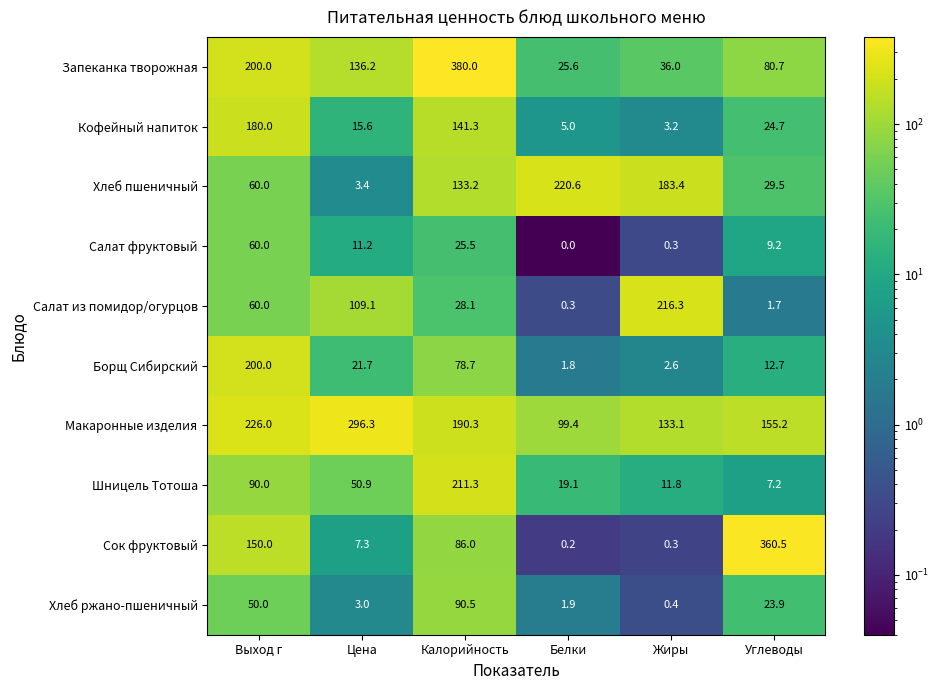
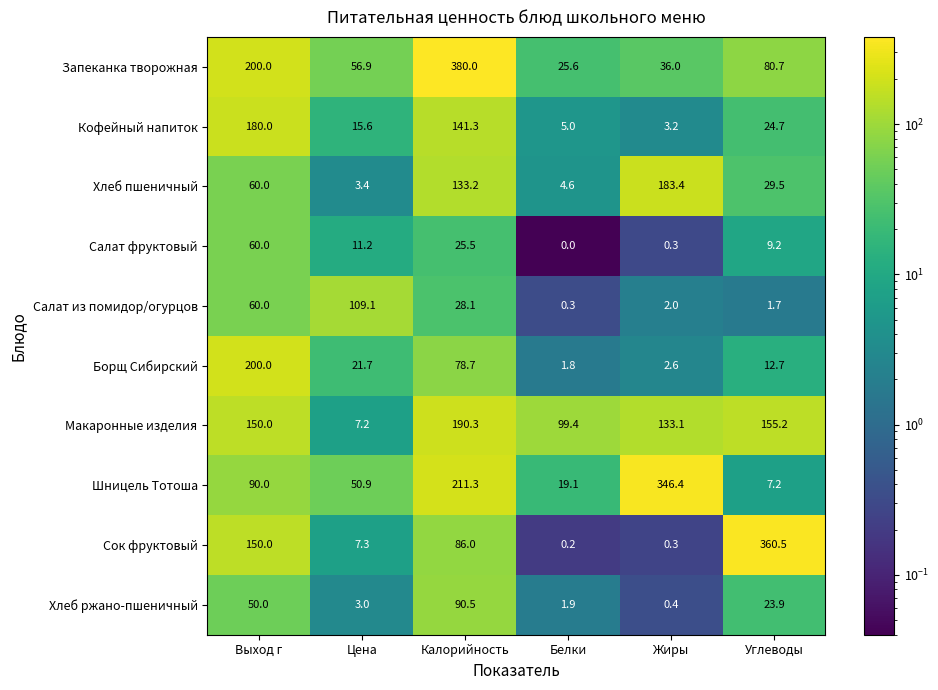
  {
    "Запеканка творожная": {
      "Выход г": 200.0,
-     "Цена": 136.2,
+     "Цена": 56.9,
      "Калорийность": 380.0,
      "Белки": 25.6,
      "Жиры": 36.0,
      "Углеводы": 80.7
    },
    "Кофейный напиток": {
      "Выход г": 180.0,
      "Цена": 15.6,
      "Калорийность": 141.3,
      "Белки": 5.0,
      "Жиры": 3.2,
      "Углеводы": 24.7
    },
    "Хлеб пшеничный": {
      "Выход г": 60.0,
      "Цена": 3.4,
      "Калорийность": 133.2,
-     "Белки": 220.6,
+     "Белки": 4.6,
      "Жиры": 183.4,
      "Углеводы": 29.5
    },
    "Салат фруктовый": {
      "Выход г": 60.0,
      "Цена": 11.2,
      "Калорийность": 25.5,
      "Белки": 0.0,
      "Жиры": 0.3,
      "Углеводы": 9.2
    },
    "Салат из помидор/огурцов": {
      "Выход г": 60.0,
      "Цена": 109.1,
      "Калорийность": 28.1,
      "Белки": 0.3,
-     "Жиры": 216.3,
+     "Жиры": 2.0,
      "Углеводы": 1.7
    },
    "Борщ Сибирский": {
      "Выход г": 200.0,
      "Цена": 21.7,
      "Калорийность": 78.7,
      "Белки": 1.8,
      "Жиры": 2.6,
      "Углеводы": 12.7
    },
    "Макаронные изделия": {
-     "Выход г": 226.0,
-     "Цена": 296.3,
+     "Выход г": 150.0,
+     "Цена": 7.2,
      "Калорийность": 190.3,
      "Белки": 99.4,
      "Жиры": 133.1,
      "Углеводы": 155.2
    },
    "Шницель Тотоша": {
      "Выход г": 90.0,
      "Цена": 50.9,
      "Калорийность": 211.3,
      "Белки": 19.1,
-     "Жиры": 11.8,
+     "Жиры": 346.4,
      "Углеводы": 7.2
    },
    "Сок фруктовый": {
      "Выход г": 150.0,
      "Цена": 7.3,
      "Калорийность": 86.0,
      "Белки": 0.2,
      "Жиры": 0.3,
      "Углеводы": 360.5
    },
    "Хлеб ржано-пшеничный": {
      "Выход г": 50.0,
      "Цена": 3.0,
      "Калорийность": 90.5,
      "Белки": 1.9,
      "Жиры": 0.4,
      "Углеводы": 23.9
    }
  }
